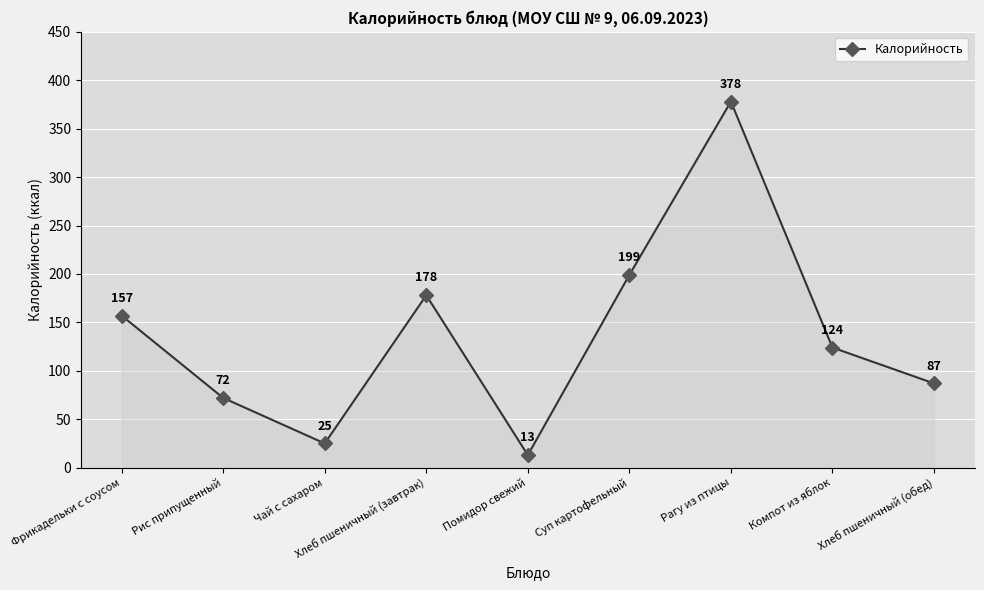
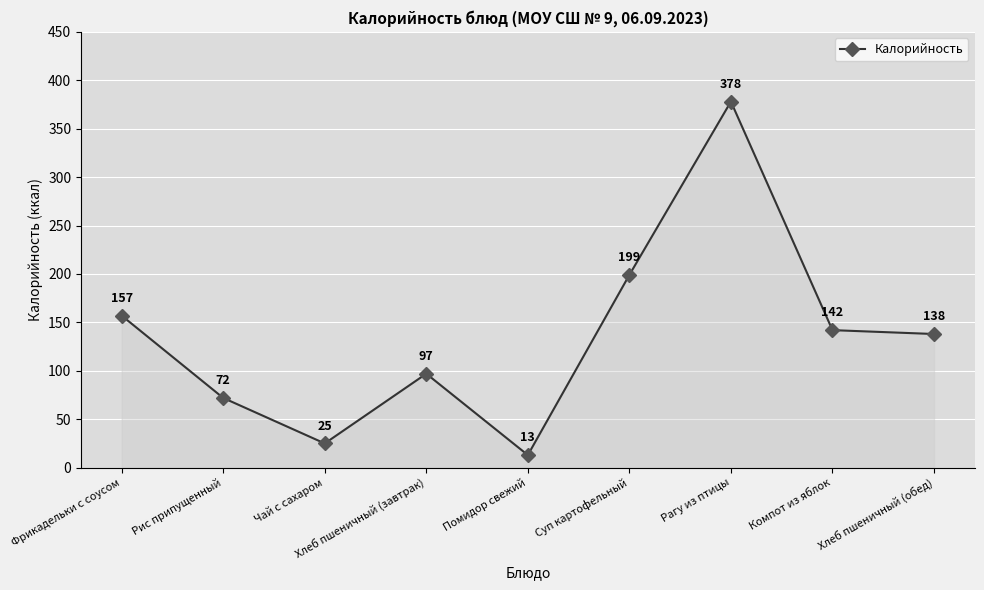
  {
    "Фрикадельки с соусом": 157,
    "Рис припущенный": 72,
    "Чай с сахаром": 25,
-   "Хлеб пшеничный (завтрак)": 178,
+   "Хлеб пшеничный (завтрак)": 97,
    "Помидор свежий": 13,
    "Суп картофельный": 199,
    "Рагу из птицы": 378,
-   "Компот из яблок": 124,
-   "Хлеб пшеничный (обед)": 87
+   "Компот из яблок": 142,
+   "Хлеб пшеничный (обед)": 138
  }
